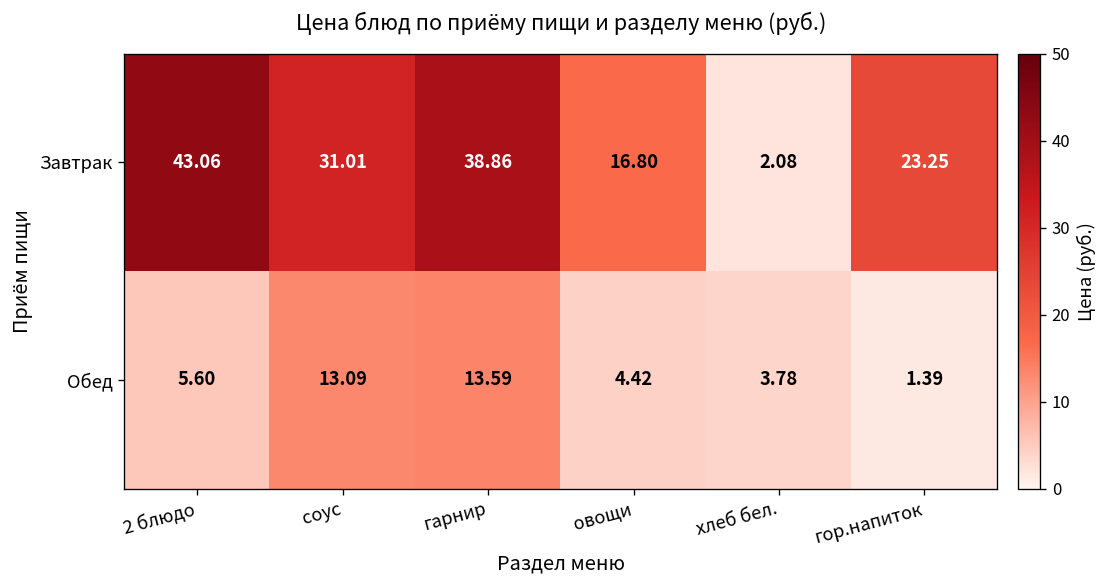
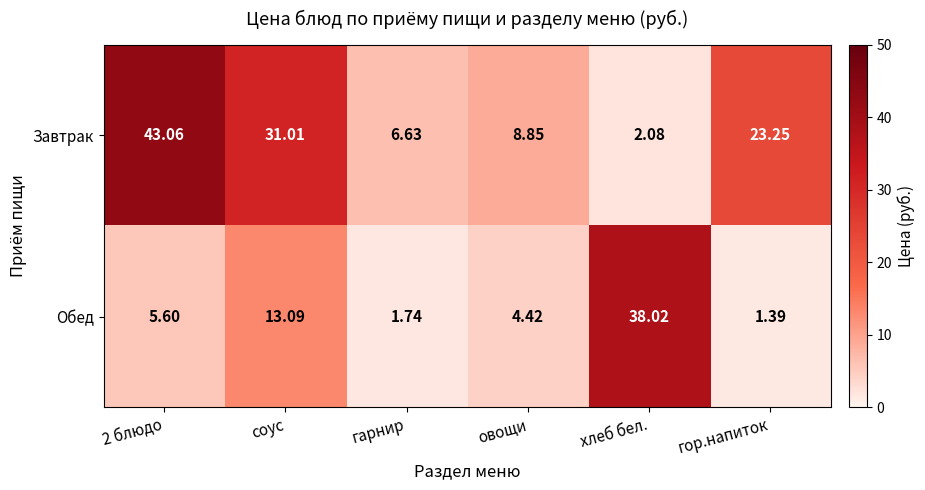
  {
    "Завтрак": {
      "2 блюдо": 43.06,
      "соус": 31.01,
-     "гарнир": 38.86,
-     "овощи": 16.80,
+     "гарнир": 6.63,
+     "овощи": 8.85,
      "хлеб бел.": 2.08,
      "гор.напиток": 23.25
    },
    "Обед": {
      "2 блюдо": 5.60,
      "соус": 13.09,
-     "гарнир": 13.59,
+     "гарнир": 1.74,
      "овощи": 4.42,
-     "хлеб бел.": 3.78,
+     "хлеб бел.": 38.02,
      "гор.напиток": 1.39
    }
  }
